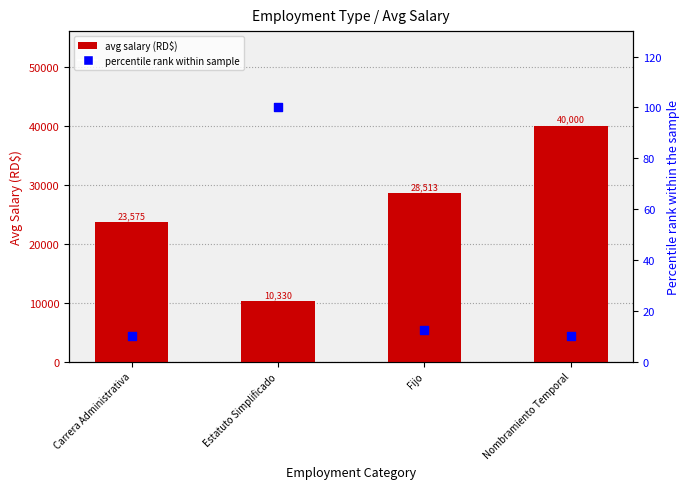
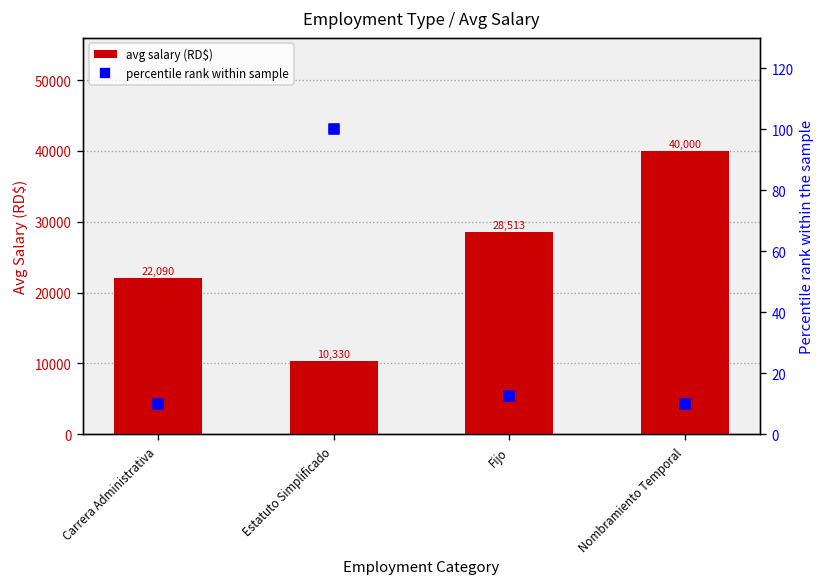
  {
    "avg salary (RD$)": {
-     "Carrera Administrativa": "23,575",
+     "Carrera Administrativa": "22,090",
      "Estatuto Simplificado": "10,330",
      "Fijo": "28,513",
      "Nombramiento Temporal": "40,000"
    }
  }
